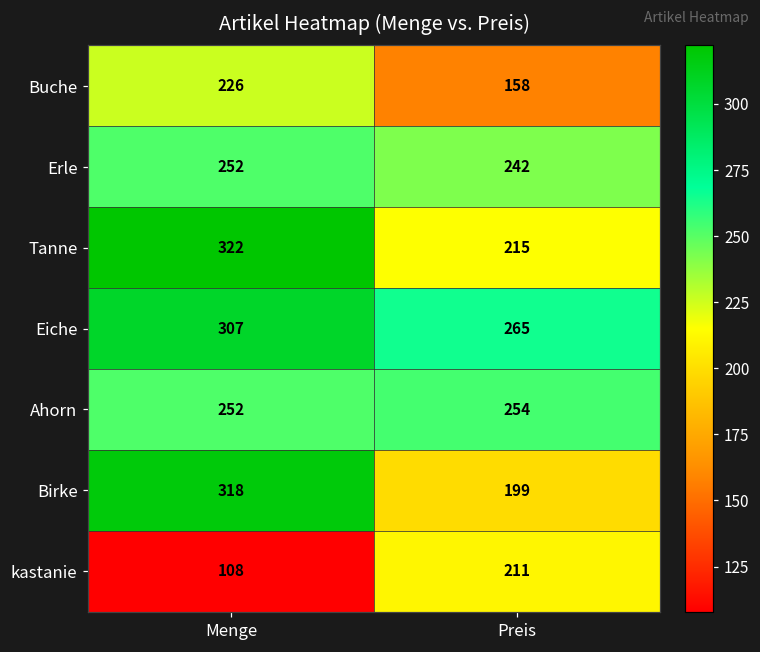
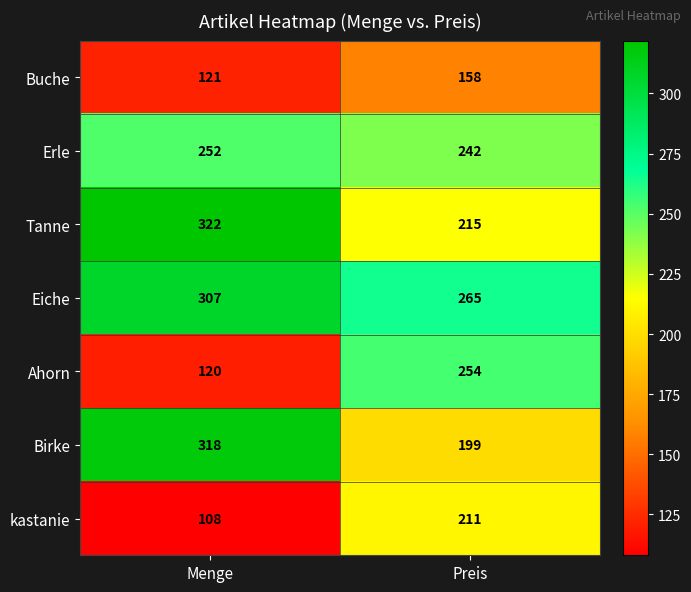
  {
    "Buche": {
-     "Menge": 226,
+     "Menge": 121,
      "Preis": 158
    },
    "Erle": {
      "Menge": 252,
      "Preis": 242
    },
    "Tanne": {
      "Menge": 322,
      "Preis": 215
    },
    "Eiche": {
      "Menge": 307,
      "Preis": 265
    },
    "Ahorn": {
-     "Menge": 252,
+     "Menge": 120,
      "Preis": 254
    },
    "Birke": {
      "Menge": 318,
      "Preis": 199
    },
    "kastanie": {
      "Menge": 108,
      "Preis": 211
    }
  }
